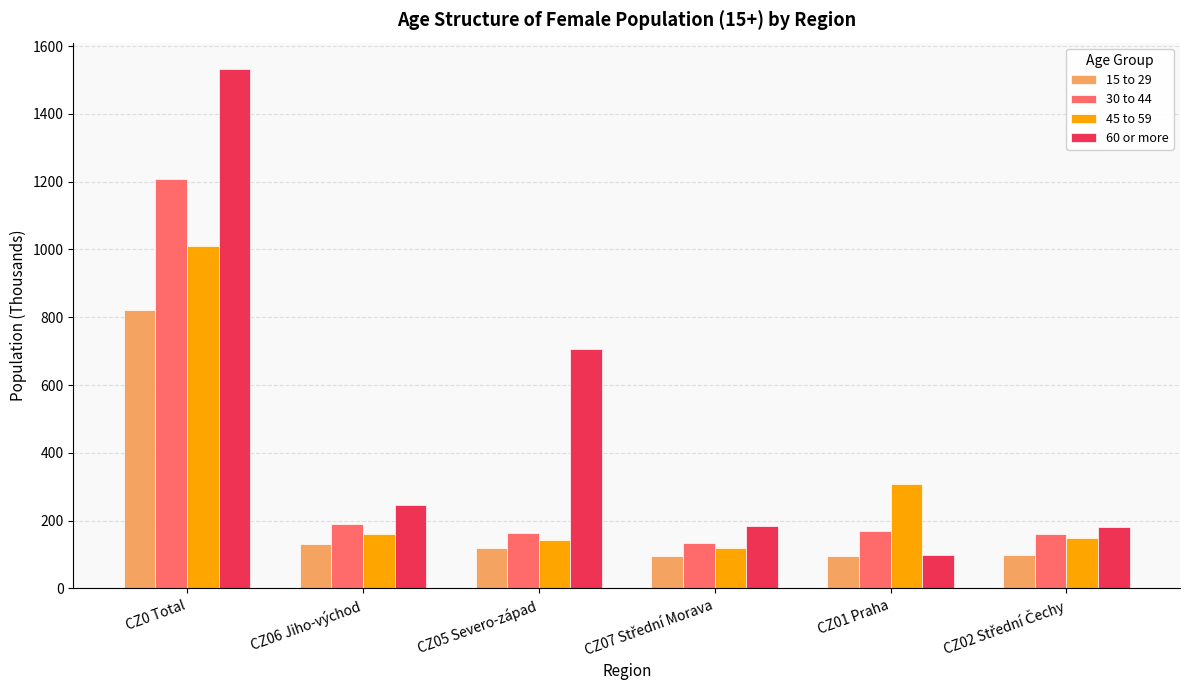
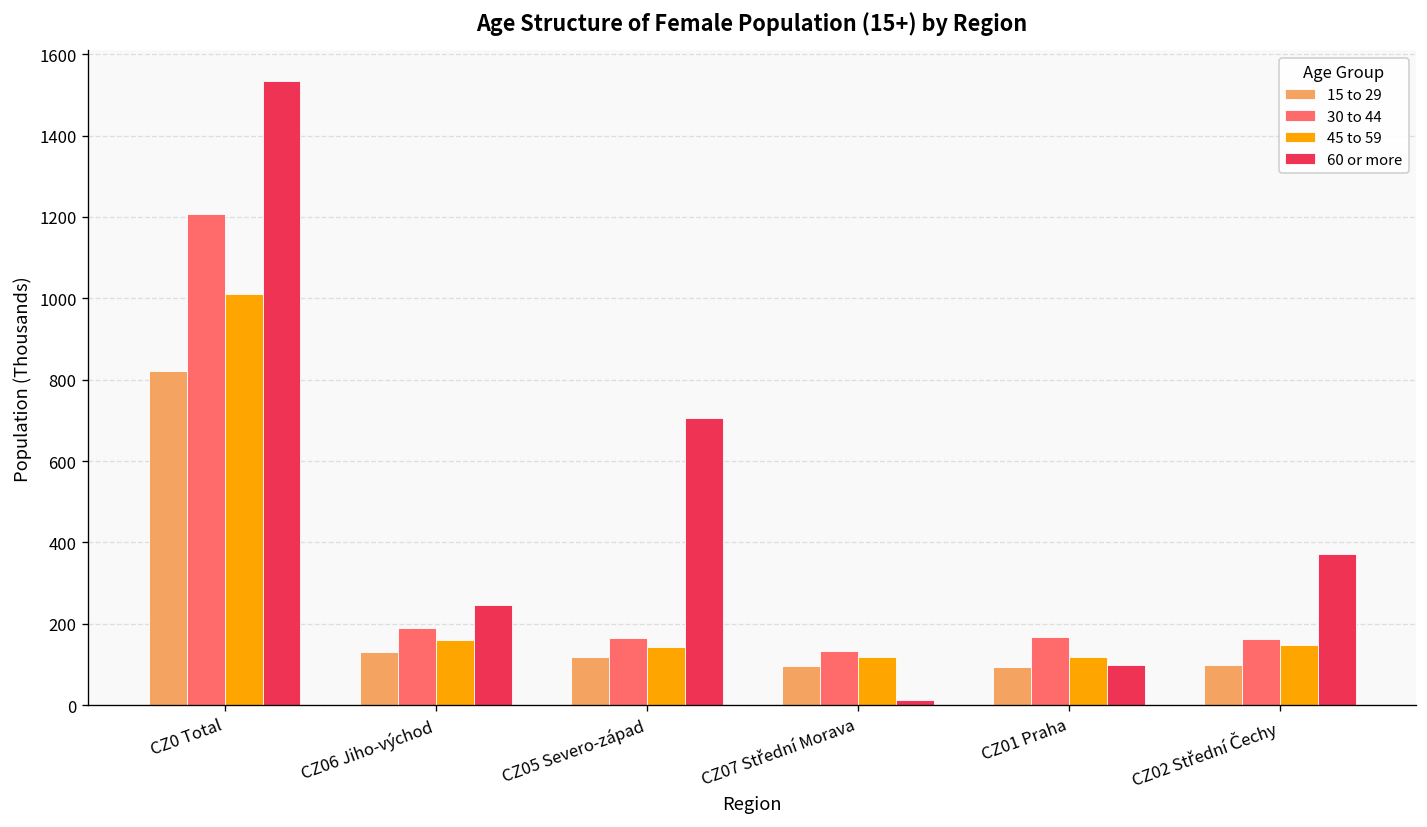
  {
    "45 to 59": {
      "CZ0 Total": 1010,
      "CZ06 Jiho-východ": 160,
      "CZ05 Severo-západ": 140,
      "CZ07 Střední Morava": 120,
-     "CZ01 Praha": 310,
+     "CZ01 Praha": 120,
      "CZ02 Střední Čechy": 150
    },
    "60 or more": {
      "CZ0 Total": 1530,
      "CZ06 Jiho-východ": 250,
      "CZ05 Severo-západ": 710,
-     "CZ07 Střední Morava": 180,
+     "CZ07 Střední Morava": 10,
      "CZ01 Praha": 100,
-     "CZ02 Střední Čechy": 180
+     "CZ02 Střední Čechy": 370
    }
  }
